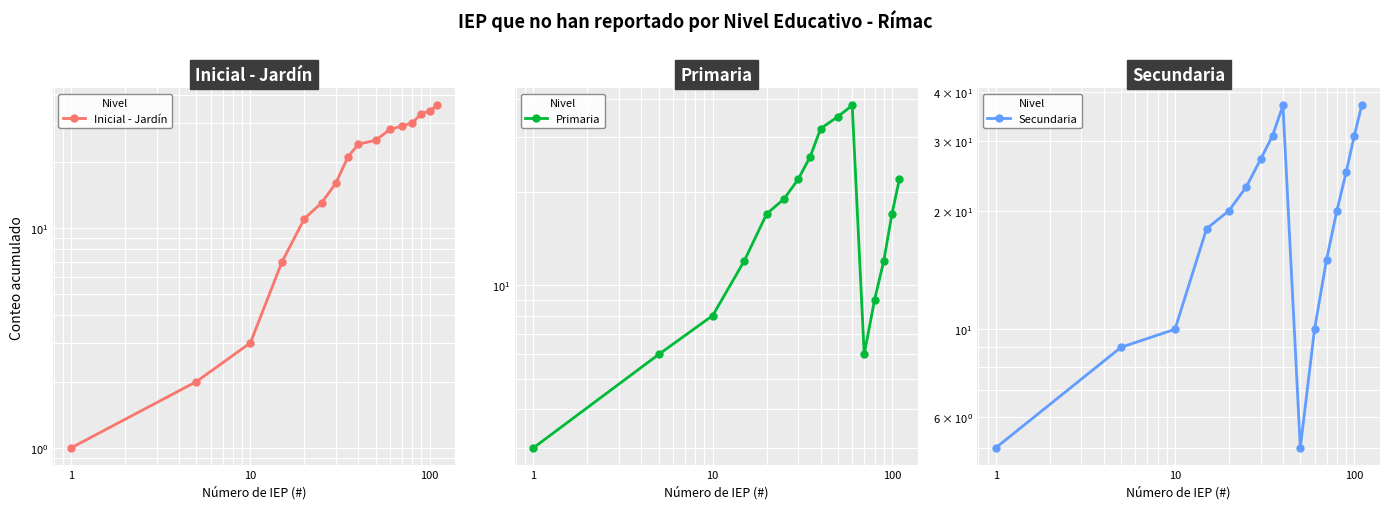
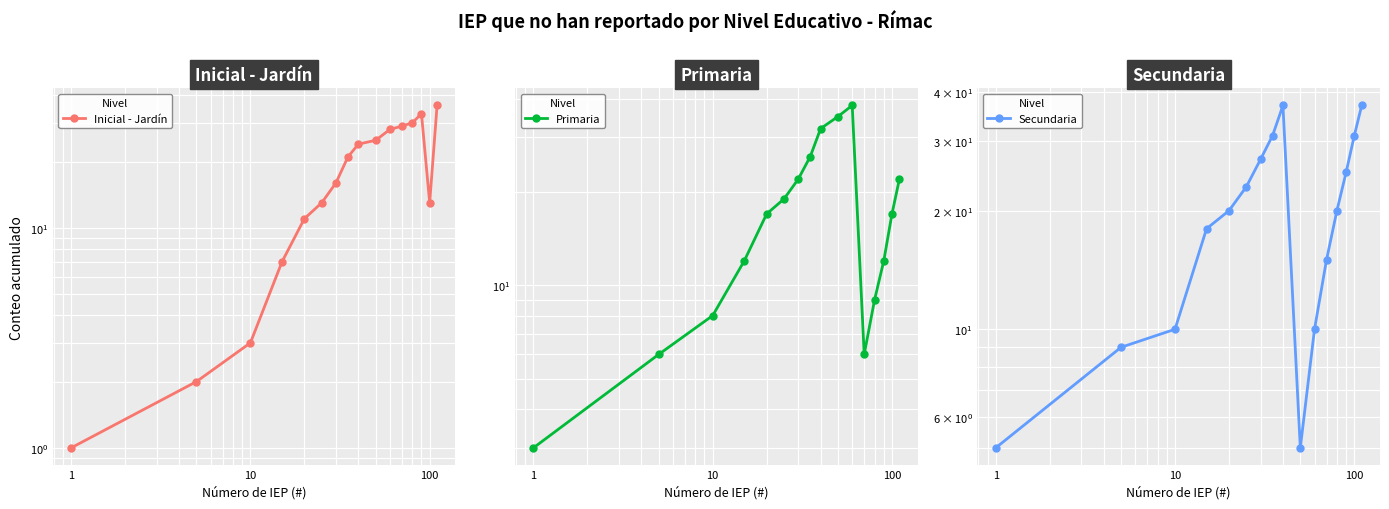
  {
    "Inicial - Jardín": {
      "1": 1,
      "10": 3,
-     "100": 34
+     "100": 13
    }
  }
